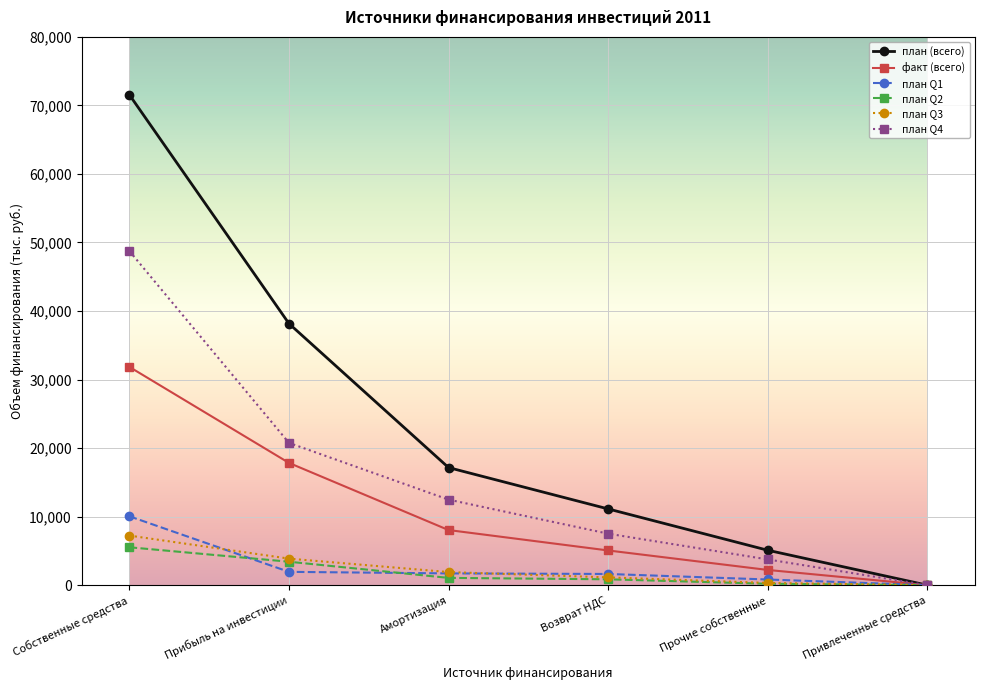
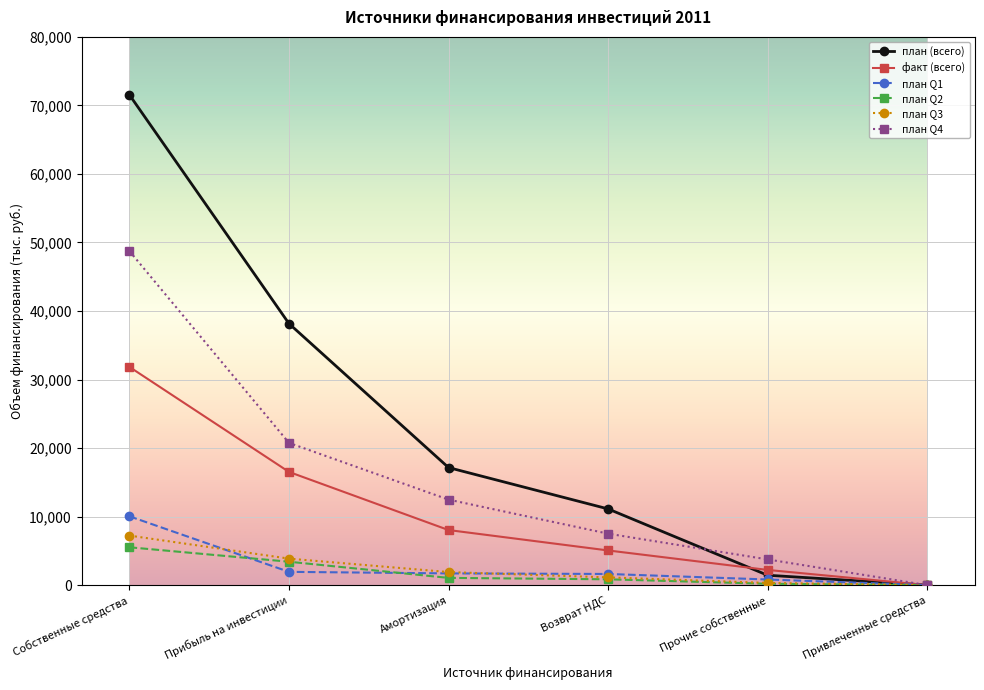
  {
    "план (всего)": {
      "Собственные средства": "72,000",
      "Прибыль на инвестиции": "38,000",
      "Амортизация": "17,000",
      "Возврат НДС": "11,000",
-     "Прочие собственные": "5,000"
+     "Прочие собственные": "1,000"
    },
    "факт (всего)": {
      "Собственные средства": "32,000",
-     "Прибыль на инвестиции": "18,000",
+     "Прибыль на инвестиции": "17,000",
      "Амортизация": "8,000",
      "Возврат НДС": "5,000",
      "Прочие собственные": "2,000"
    },
    "план Q1": {
      "Собственные средства": "10,000",
      "Прибыль на инвестиции": "2,000",
      "Возврат НДС": "2,000",
      "Прочие собственные": "1,000"
    },
    "план Q2": {
      "Собственные средства": "6,000",
      "Прибыль на инвестиции": "3,000",
      "Амортизация": "1,000"
    },
    "план Q3": {
      "Собственные средства": "7,000",
      "Прибыль на инвестиции": "4,000"
    },
    "план Q4": {
      "Собственные средства": "49,000",
      "Прибыль на инвестиции": "21,000",
      "Амортизация": "12,000",
      "Возврат НДС": "8,000",
      "Прочие собственные": "4,000"
    }
  }
